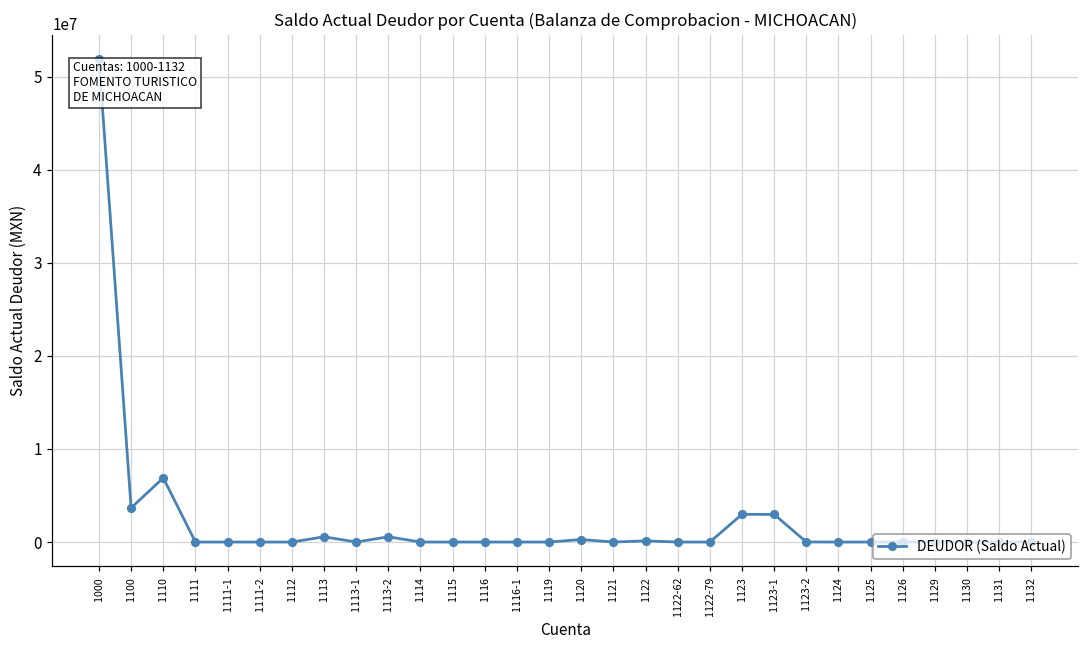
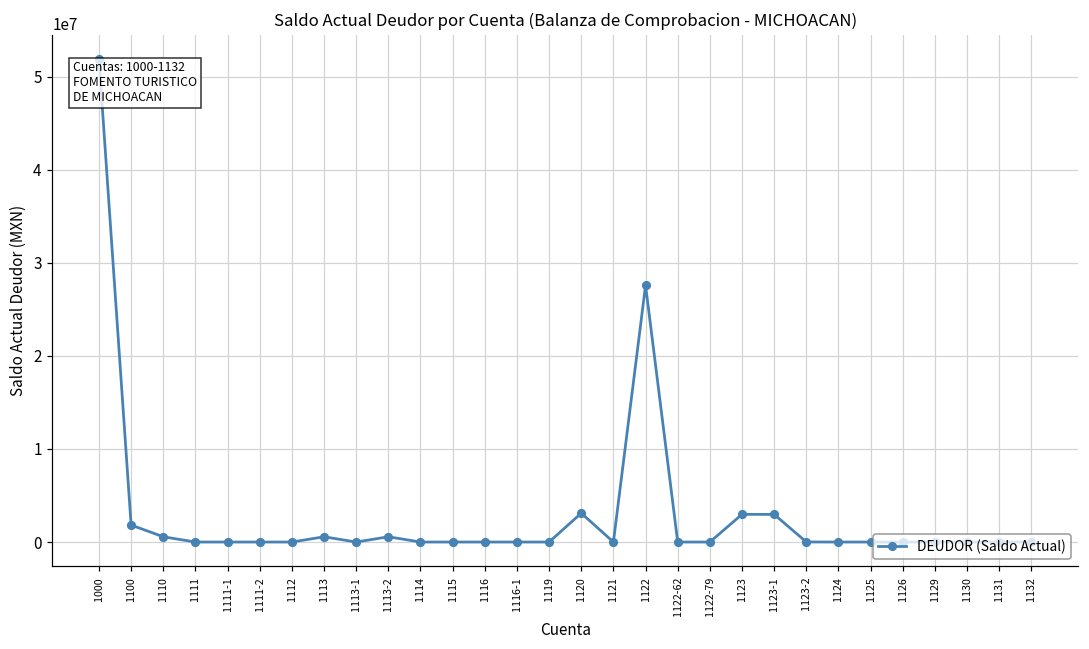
  {
-   "1100": 4000000,
-   "1110": 7000000,
+   "1100": 2000000,
+   "1110": 1000000,
    "1111": 0,
    "1111-1": 0,
    "1111-2": 0,
    "1112": 0,
    "1113": 1000000,
    "1113-1": 0,
    "1113-2": 1000000,
    "1114": 0,
    "1115": 0,
    "1116": 0,
    "1116-1": 0,
    "1119": 0,
-   "1120": 0,
+   "1120": 3000000,
    "1121": 0,
-   "1122": 0,
+   "1122": 28000000,
    "1122-62": 0,
    "1122-79": 0,
    "1123": 3000000,
    "1123-1": 3000000,
    "1123-2": 0,
    "1124": 0,
    "1125": 0
  }
